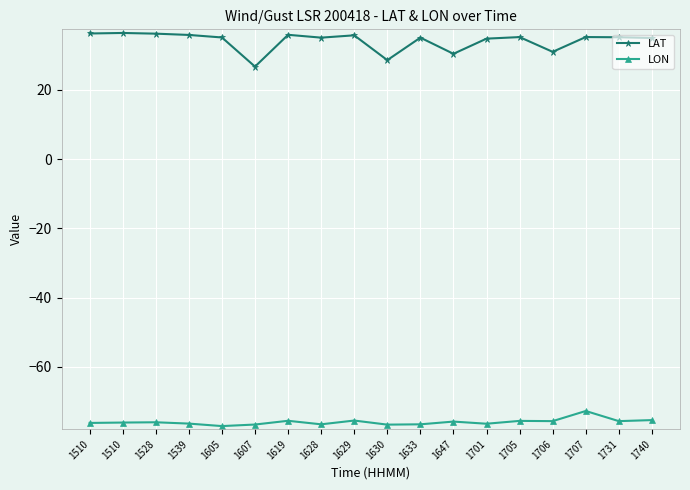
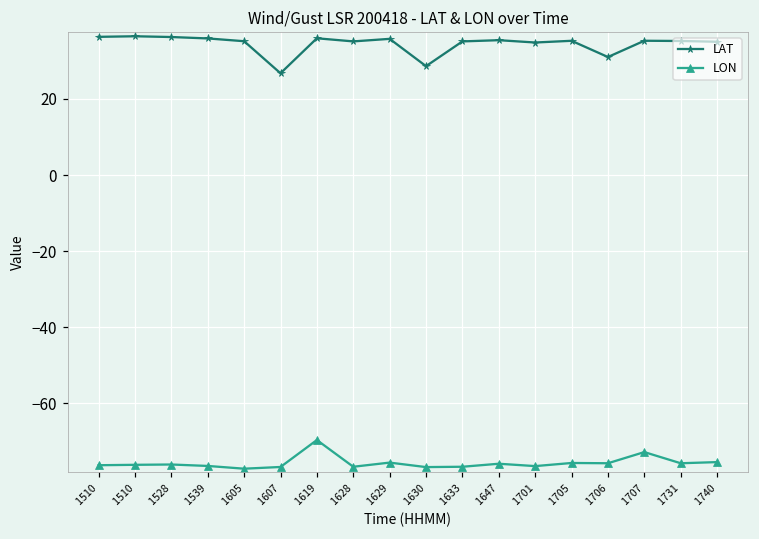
  {
    "LAT": {
      "1528": 36,
      "1539": 36,
      "1605": 35,
      "1607": 27,
      "1619": 36,
      "1628": 35,
      "1629": 36,
      "1630": 29,
      "1633": 35,
-     "1647": 30,
+     "1647": 35,
      "1701": 35,
      "1705": 35,
      "1706": 31,
      "1707": 35
    },
    "LON": {
      "1528": -76,
      "1539": -76,
      "1605": -77,
      "1607": -77,
-     "1619": -76,
+     "1619": -70,
      "1628": -77,
      "1629": -76,
      "1630": -77,
      "1633": -77,
      "1647": -76,
      "1701": -76,
      "1705": -76,
      "1706": -76,
      "1707": -73,
      "1731": -76,
      "1740": -75
    }
  }
